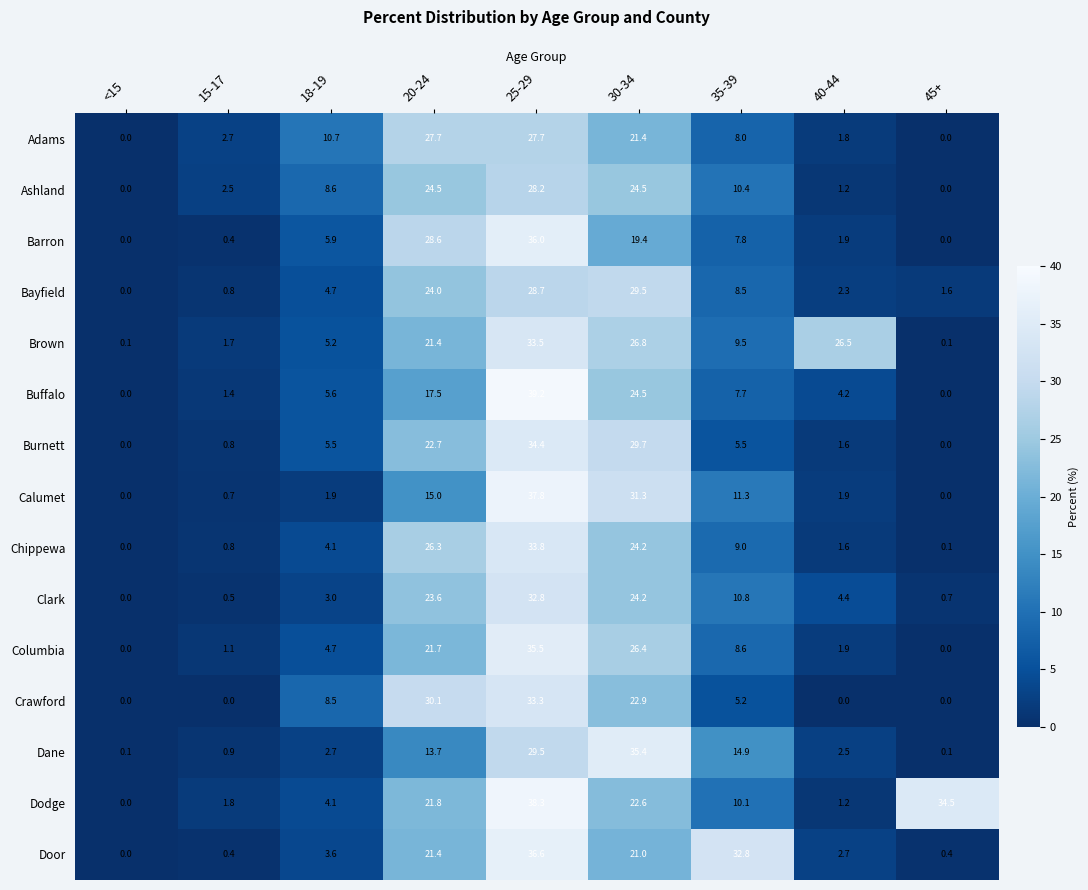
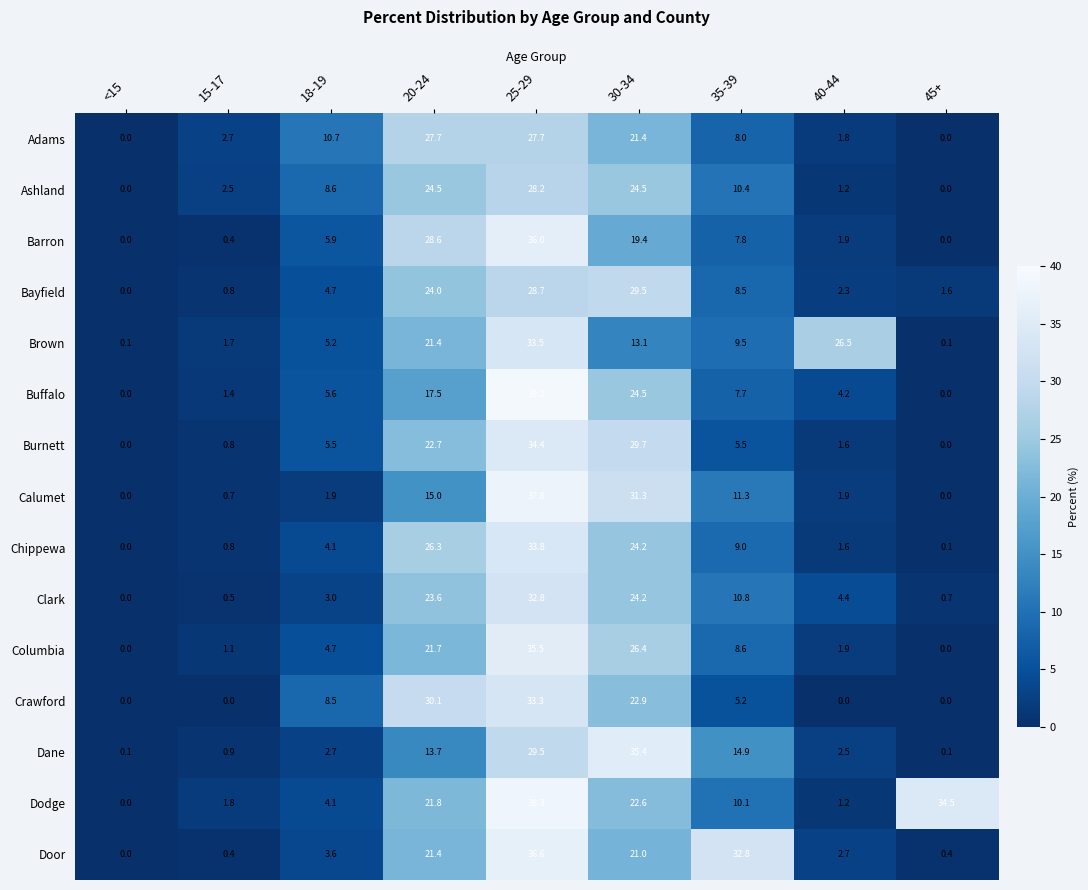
  {
    "Adams": {
      "<15": 0.0,
      "15-17": 2.7,
      "18-19": 10.7,
      "20-24": 27.7,
      "25-29": 27.7,
      "30-34": 21.4,
      "35-39": 8.0,
      "40-44": 1.8,
      "45+": 0.0
    },
    "Ashland": {
      "<15": 0.0,
      "15-17": 2.5,
      "18-19": 8.6,
      "20-24": 24.5,
      "25-29": 28.2,
      "30-34": 24.5,
      "35-39": 10.4,
      "40-44": 1.2,
      "45+": 0.0
    },
    "Barron": {
      "<15": 0.0,
      "15-17": 0.4,
      "18-19": 5.9,
      "20-24": 28.6,
      "30-34": 19.4,
      "35-39": 7.8,
      "40-44": 1.9,
      "45+": 0.0
    },
    "Bayfield": {
      "<15": 0.0,
      "15-17": 0.8,
      "18-19": 4.7,
      "20-24": 24.0,
      "25-29": 28.7,
      "30-34": 29.5,
      "35-39": 8.5,
      "40-44": 2.3,
      "45+": 1.6
    },
    "Brown": {
      "<15": 0.1,
      "15-17": 1.7,
      "18-19": 5.2,
      "20-24": 21.4,
-     "30-34": 26.8,
+     "30-34": 13.1,
      "35-39": 9.5,
      "40-44": 26.5,
      "45+": 0.1
    },
    "Buffalo": {
      "<15": 0.0,
      "15-17": 1.4,
      "18-19": 5.6,
      "20-24": 17.5,
      "30-34": 24.5,
      "35-39": 7.7,
      "40-44": 4.2,
      "45+": 0.0
    },
    "Burnett": {
      "<15": 0.0,
      "15-17": 0.8,
      "18-19": 5.5,
      "20-24": 22.7,
      "30-34": 29.7,
      "35-39": 5.5,
      "40-44": 1.6,
      "45+": 0.0
    },
    "Calumet": {
      "<15": 0.0,
      "15-17": 0.7,
      "18-19": 1.9,
      "20-24": 15.0,
      "30-34": 31.3,
      "35-39": 11.3,
      "40-44": 1.9,
      "45+": 0.0
    },
    "Chippewa": {
      "<15": 0.0,
      "15-17": 0.8,
      "18-19": 4.1,
      "20-24": 26.3,
      "30-34": 24.2,
      "35-39": 9.0,
      "40-44": 1.6,
      "45+": 0.1
    },
    "Clark": {
      "<15": 0.0,
      "15-17": 0.5,
      "18-19": 3.0,
      "20-24": 23.6,
      "30-34": 24.2,
      "35-39": 10.8,
      "40-44": 4.4,
      "45+": 0.7
    },
    "Columbia": {
      "<15": 0.0,
      "15-17": 1.1,
      "18-19": 4.7,
      "20-24": 21.7,
      "30-34": 26.4,
      "35-39": 8.6,
      "40-44": 1.9,
      "45+": 0.0
    },
    "Crawford": {
      "<15": 0.0,
      "15-17": 0.0,
      "18-19": 8.5,
      "20-24": 30.1,
      "30-34": 22.9,
      "35-39": 5.2,
      "40-44": 0.0,
      "45+": 0.0
    },
    "Dane": {
      "<15": 0.1,
      "15-17": 0.9,
      "18-19": 2.7,
      "20-24": 13.7,
      "25-29": 29.5,
      "35-39": 14.9,
      "40-44": 2.5,
      "45+": 0.1
    },
    "Dodge": {
      "<15": 0.0,
      "15-17": 1.8,
      "18-19": 4.1,
      "20-24": 21.8,
      "30-34": 22.6,
      "35-39": 10.1,
      "40-44": 1.2
    },
    "Door": {
      "<15": 0.0,
      "15-17": 0.4,
      "18-19": 3.6,
      "20-24": 21.4,
      "30-34": 21.0,
      "40-44": 2.7,
      "45+": 0.4
    }
  }
